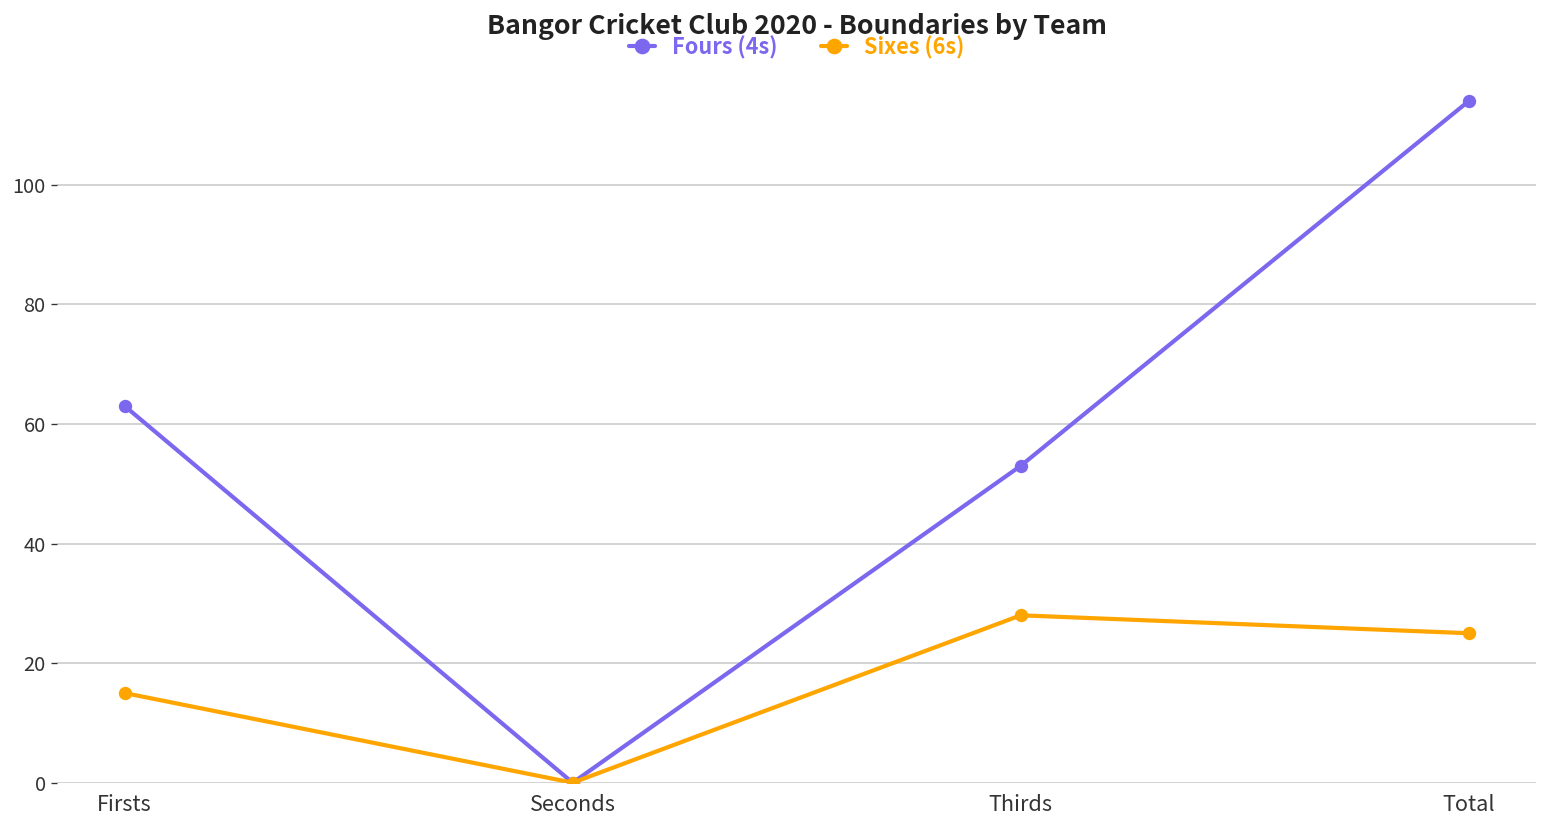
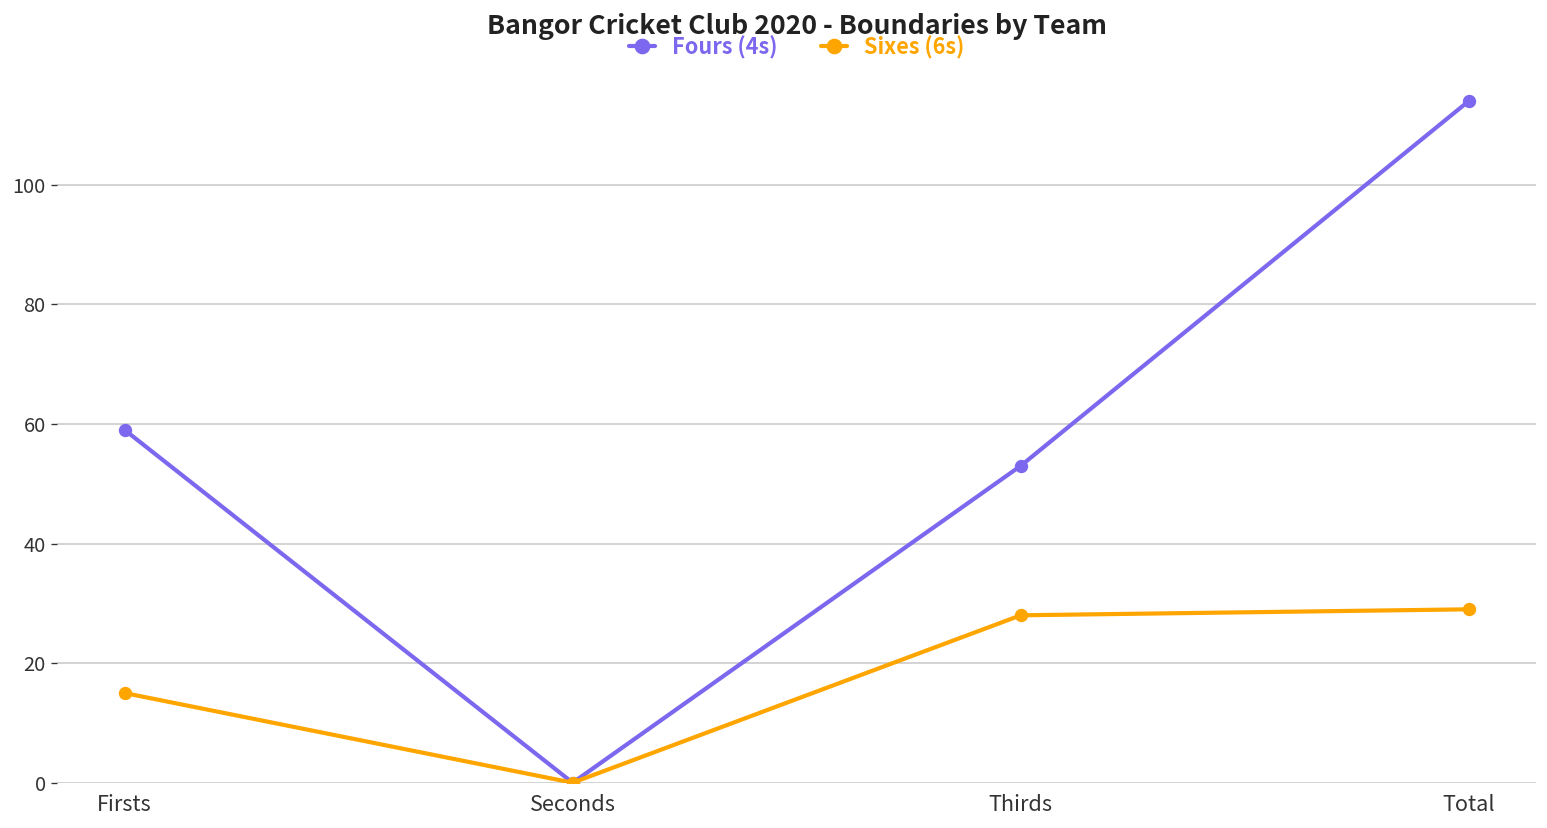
  {
    "Fours (4s)": {
-     "Firsts": 63,
+     "Firsts": 59,
      "Thirds": 53,
      "Total": 114
    },
    "Sixes (6s)": {
      "Firsts": 15,
      "Thirds": 28,
-     "Total": 25
+     "Total": 29
    }
  }
